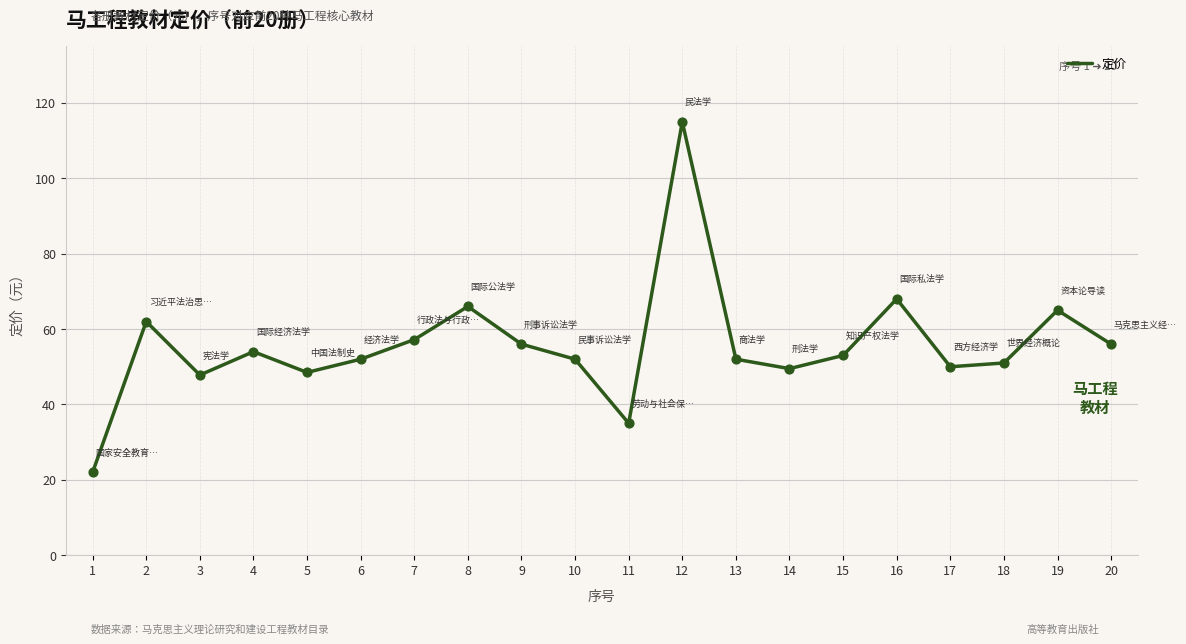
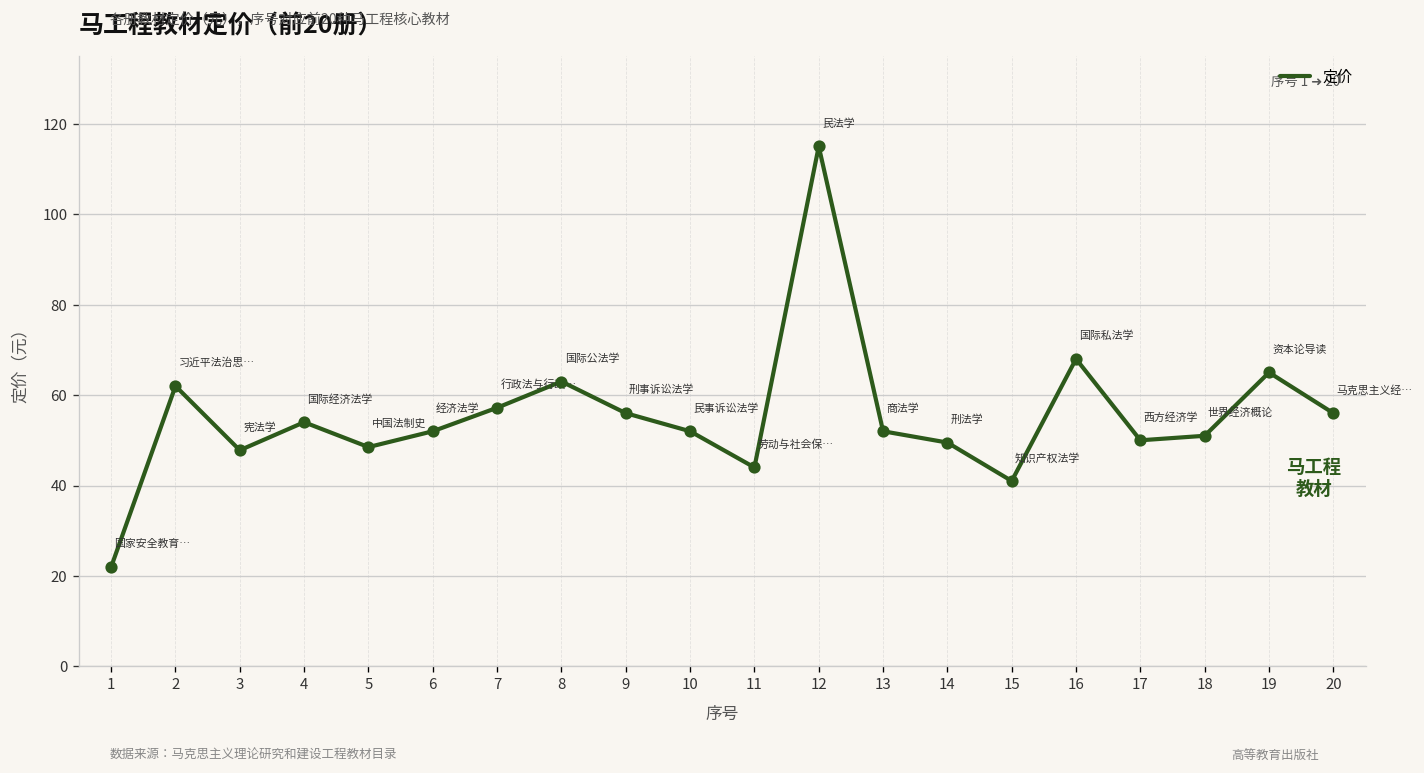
  {
    "1": 22,
    "2": 62,
    "3": 48,
    "4": 54,
    "5": 49,
    "6": 52,
    "7": 57,
-   "8": 66,
+   "8": 63,
    "9": 56,
    "10": 52,
-   "11": 35,
+   "11": 44,
    "12": 115,
    "13": 52,
    "14": 50,
-   "15": 53,
+   "15": 41,
    "16": 68,
    "17": 50,
    "18": 51,
    "19": 65,
    "20": 56
  }
